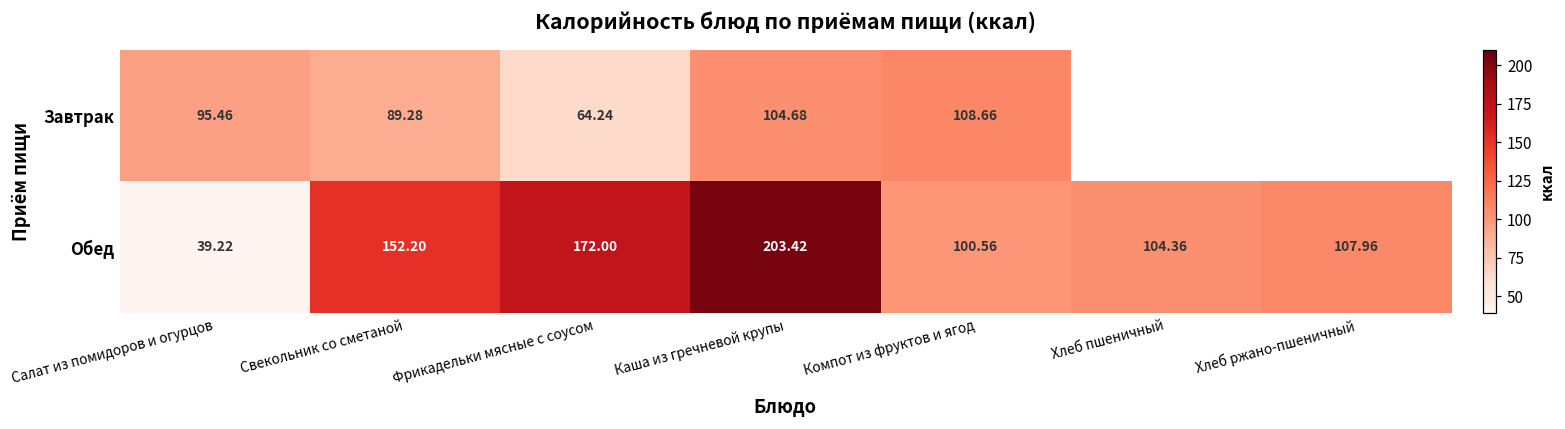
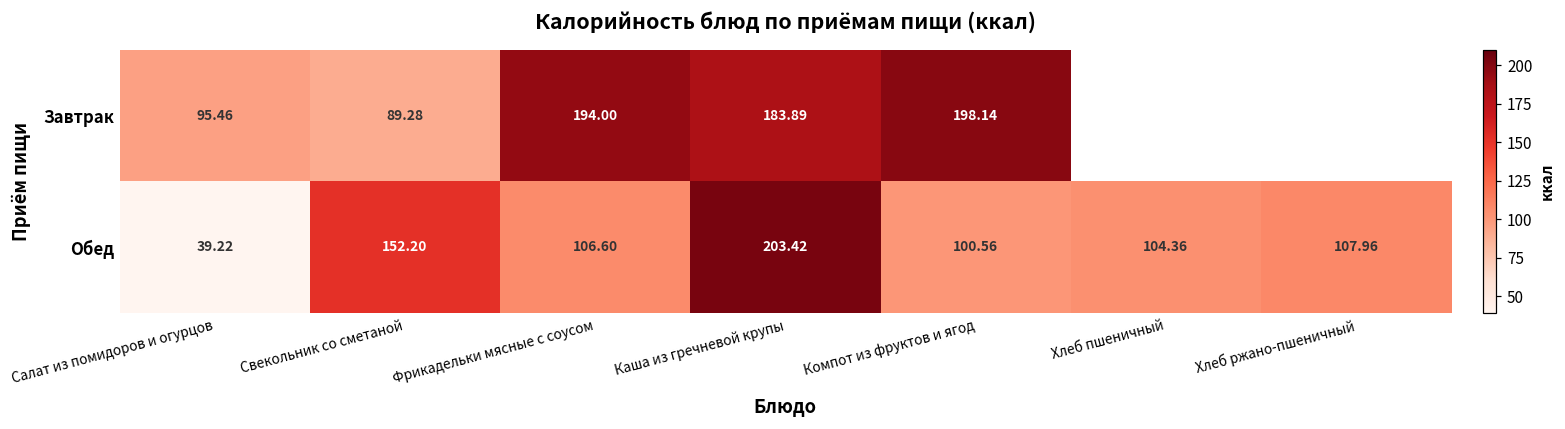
  {
    "Завтрак": {
      "Салат из помидоров и огурцов": 95.46,
      "Свекольник со сметаной": 89.28,
-     "Фрикадельки мясные с соусом": 64.24,
-     "Каша из гречневой крупы": 104.68,
-     "Компот из фруктов и ягод": 108.66
+     "Фрикадельки мясные с соусом": 194.00,
+     "Каша из гречневой крупы": 183.89,
+     "Компот из фруктов и ягод": 198.14
    },
    "Обед": {
      "Салат из помидоров и огурцов": 39.22,
      "Свекольник со сметаной": 152.20,
-     "Фрикадельки мясные с соусом": 172.00,
+     "Фрикадельки мясные с соусом": 106.60,
      "Каша из гречневой крупы": 203.42,
      "Компот из фруктов и ягод": 100.56,
      "Хлеб пшеничный": 104.36,
      "Хлеб ржано-пшеничный": 107.96
    }
  }
